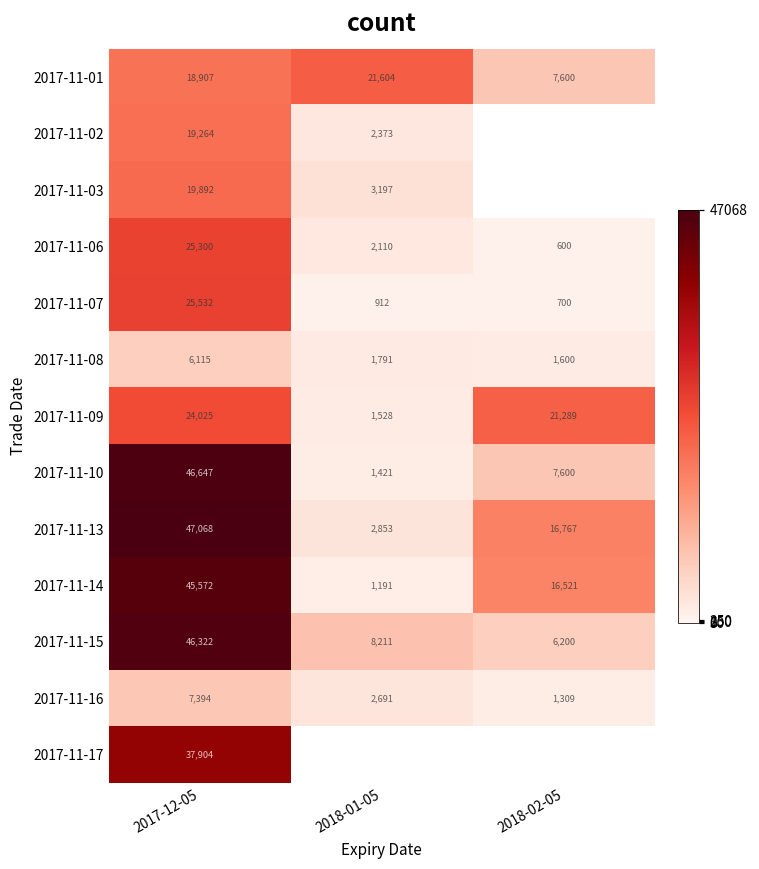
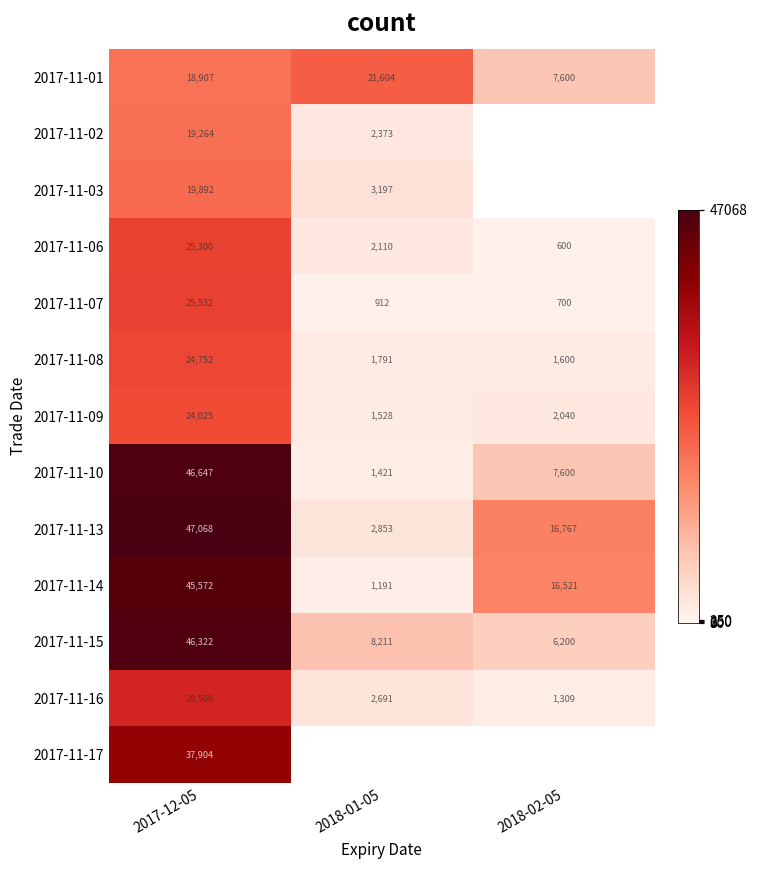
  {
    "2017-11-01": {
      "2017-12-05": "18,907",
      "2018-01-05": "21,604",
      "2018-02-05": "7,600"
    },
    "2017-11-02": {
      "2017-12-05": "19,264",
      "2018-01-05": "2,373"
    },
    "2017-11-03": {
      "2017-12-05": "19,892",
      "2018-01-05": "3,197"
    },
    "2017-11-06": {
      "2017-12-05": "25,300",
      "2018-01-05": "2,110",
      "2018-02-05": "600"
    },
    "2017-11-07": {
      "2017-12-05": "25,532",
      "2018-01-05": "912",
      "2018-02-05": "700"
    },
    "2017-11-08": {
-     "2017-12-05": "6,115",
+     "2017-12-05": "24,752",
      "2018-01-05": "1,791",
      "2018-02-05": "1,600"
    },
    "2017-11-09": {
      "2017-12-05": "24,025",
      "2018-01-05": "1,528",
-     "2018-02-05": "21,289"
+     "2018-02-05": "2,040"
    },
    "2017-11-10": {
      "2017-12-05": "46,647",
      "2018-01-05": "1,421",
      "2018-02-05": "7,600"
    },
    "2017-11-13": {
      "2017-12-05": "47,068",
      "2018-01-05": "2,853",
      "2018-02-05": "16,767"
    },
    "2017-11-14": {
      "2017-12-05": "45,572",
      "2018-01-05": "1,191",
      "2018-02-05": "16,521"
    },
    "2017-11-15": {
      "2017-12-05": "46,322",
      "2018-01-05": "8,211",
      "2018-02-05": "6,200"
    },
    "2017-11-16": {
-     "2017-12-05": "7,394",
+     "2017-12-05": "29,509",
      "2018-01-05": "2,691",
      "2018-02-05": "1,309"
    },
    "2017-11-17": {
      "2017-12-05": "37,904"
    }
  }
